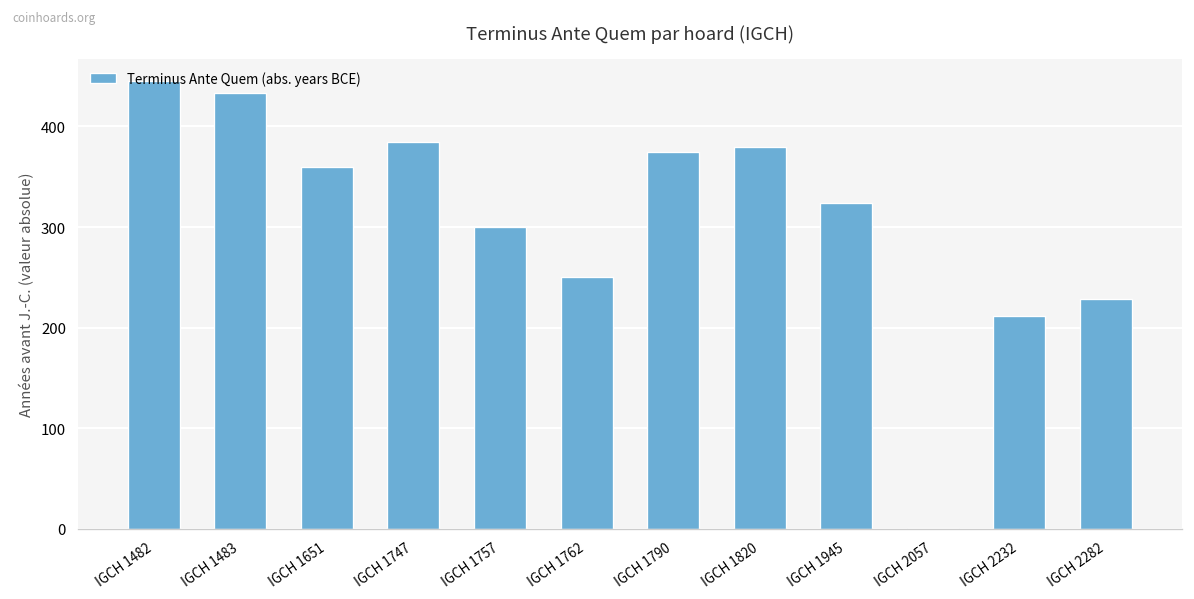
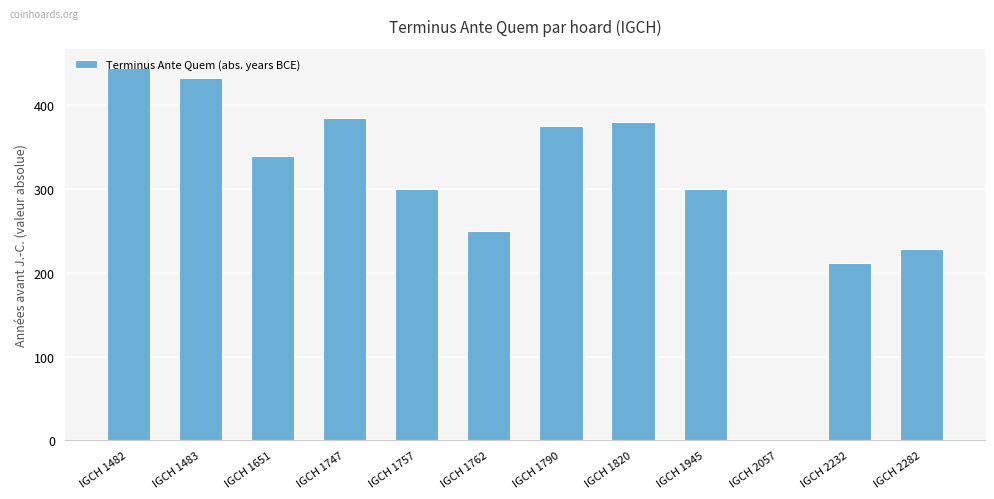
  {
    "IGCH 1482": 450,
    "IGCH 1483": 430,
-   "IGCH 1651": 360,
+   "IGCH 1651": 340,
    "IGCH 1747": 390,
    "IGCH 1757": 300,
    "IGCH 1762": 250,
    "IGCH 1790": 380,
    "IGCH 1820": 380,
-   "IGCH 1945": 320,
+   "IGCH 1945": 300,
    "IGCH 2232": 210,
    "IGCH 2282": 230
  }
